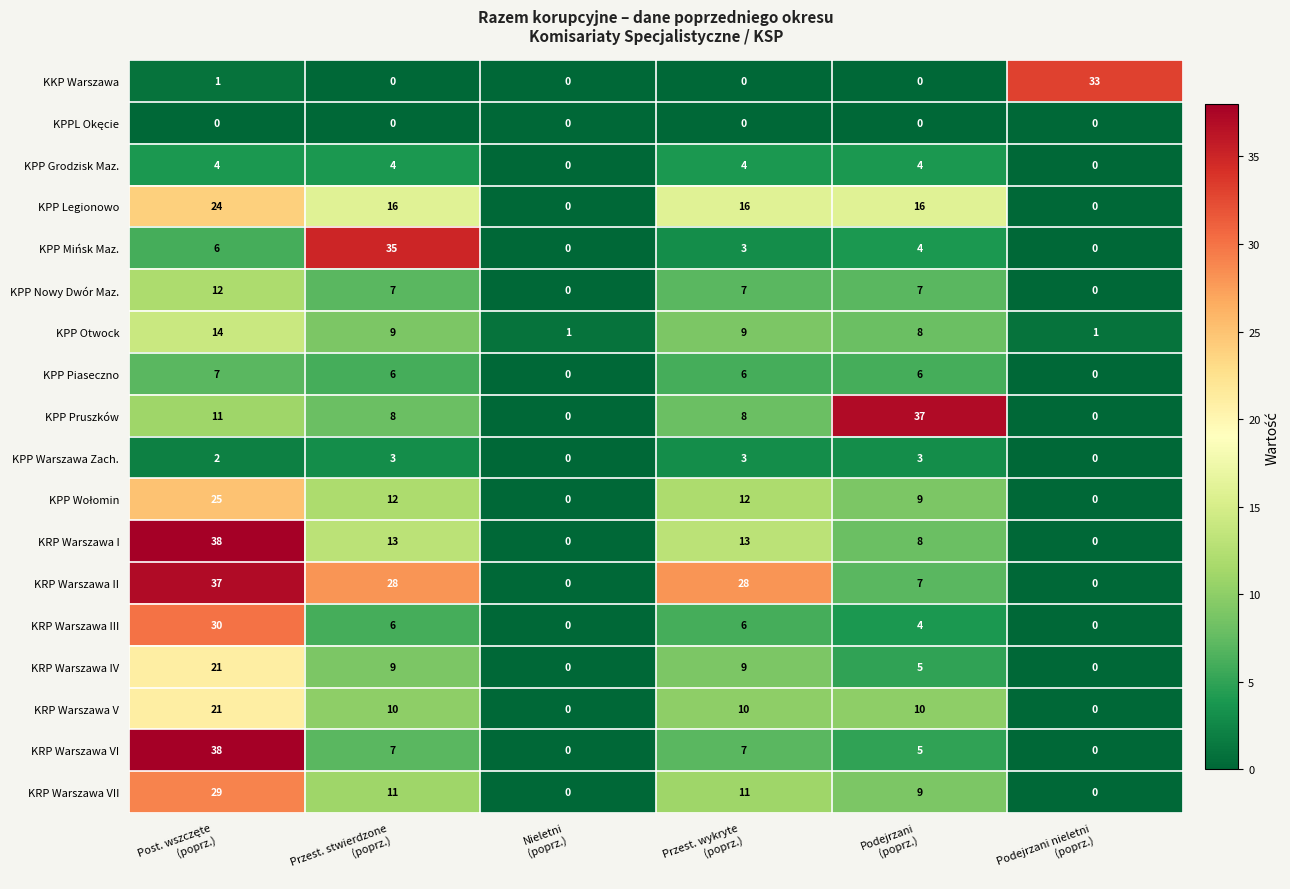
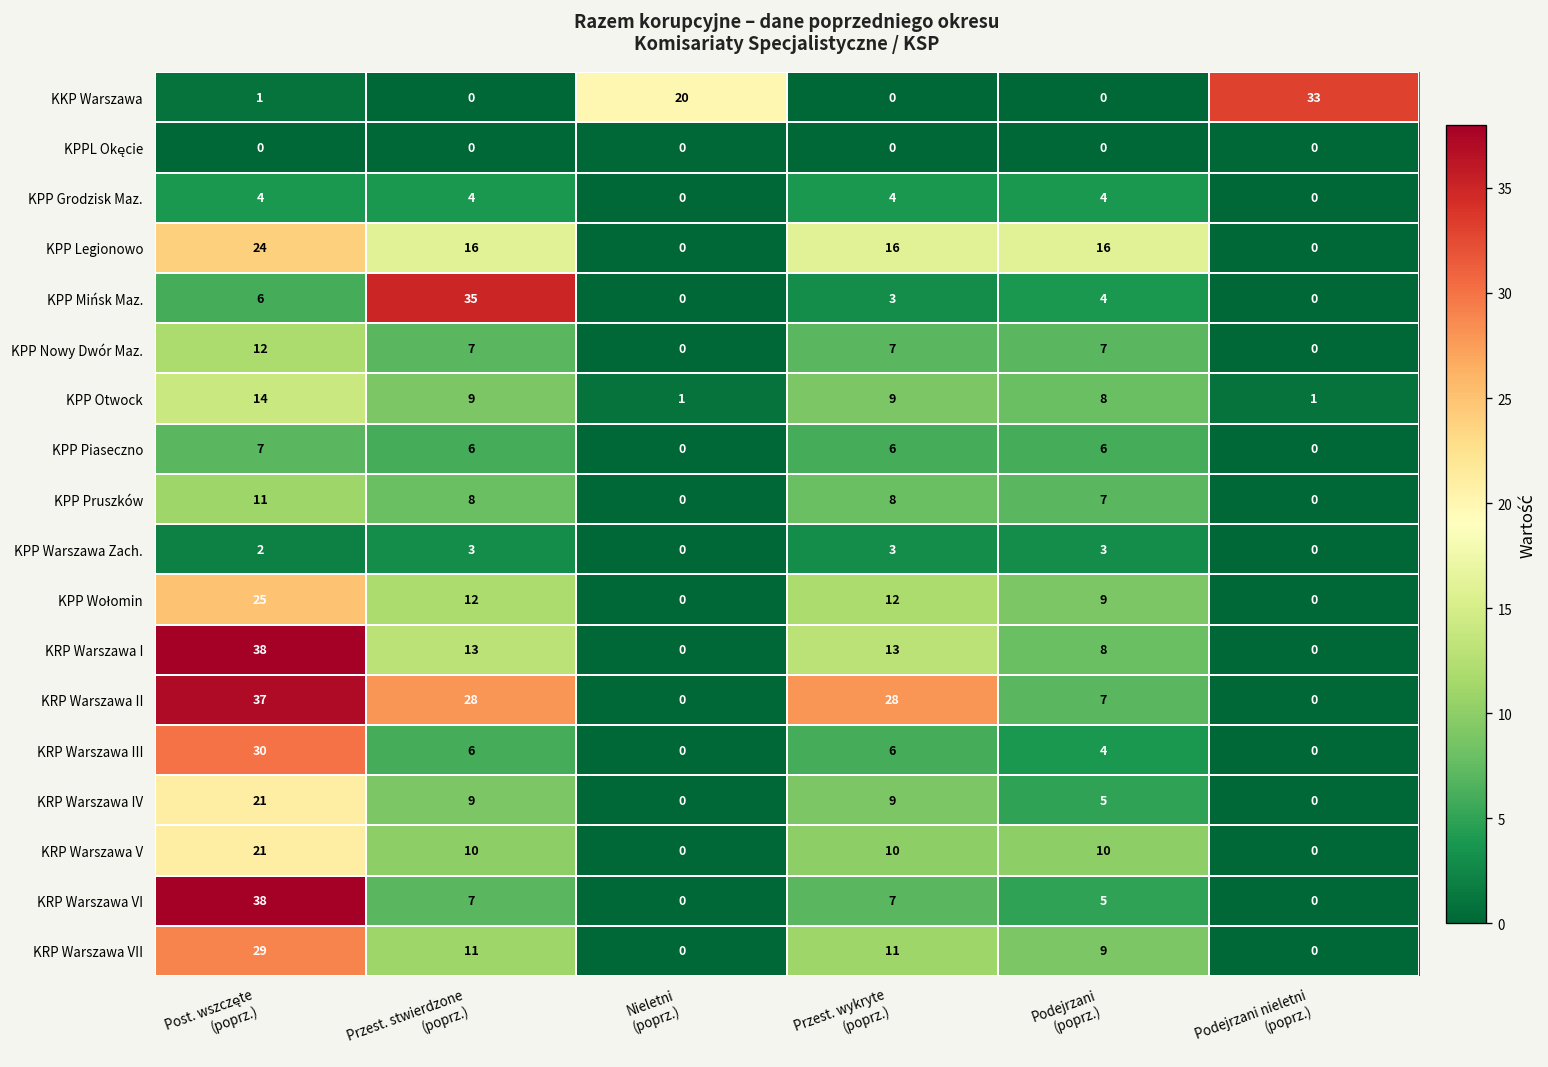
  {
    "KKP Warszawa": {
      "Post. wszczęte (poprz.)": 1,
      "Przest. stwierdzone (poprz.)": 0,
-     "Nieletni (poprz.)": 0,
+     "Nieletni (poprz.)": 20,
      "Przest. wykryte (poprz.)": 0,
      "Podejrzani (poprz.)": 0,
      "Podejrzani nieletni (poprz.)": 33
    },
    "KPPL Okęcie": {
      "Post. wszczęte (poprz.)": 0,
      "Przest. stwierdzone (poprz.)": 0,
      "Nieletni (poprz.)": 0,
      "Przest. wykryte (poprz.)": 0,
      "Podejrzani (poprz.)": 0,
      "Podejrzani nieletni (poprz.)": 0
    },
    "KPP Grodzisk Maz.": {
      "Post. wszczęte (poprz.)": 4,
      "Przest. stwierdzone (poprz.)": 4,
      "Nieletni (poprz.)": 0,
      "Przest. wykryte (poprz.)": 4,
      "Podejrzani (poprz.)": 4,
      "Podejrzani nieletni (poprz.)": 0
    },
    "KPP Legionowo": {
      "Post. wszczęte (poprz.)": 24,
      "Przest. stwierdzone (poprz.)": 16,
      "Nieletni (poprz.)": 0,
      "Przest. wykryte (poprz.)": 16,
      "Podejrzani (poprz.)": 16,
      "Podejrzani nieletni (poprz.)": 0
    },
    "KPP Mińsk Maz.": {
      "Post. wszczęte (poprz.)": 6,
      "Przest. stwierdzone (poprz.)": 35,
      "Nieletni (poprz.)": 0,
      "Przest. wykryte (poprz.)": 3,
      "Podejrzani (poprz.)": 4,
      "Podejrzani nieletni (poprz.)": 0
    },
    "KPP Nowy Dwór Maz.": {
      "Post. wszczęte (poprz.)": 12,
      "Przest. stwierdzone (poprz.)": 7,
      "Nieletni (poprz.)": 0,
      "Przest. wykryte (poprz.)": 7,
      "Podejrzani (poprz.)": 7,
      "Podejrzani nieletni (poprz.)": 0
    },
    "KPP Otwock": {
      "Post. wszczęte (poprz.)": 14,
      "Przest. stwierdzone (poprz.)": 9,
      "Nieletni (poprz.)": 1,
      "Przest. wykryte (poprz.)": 9,
      "Podejrzani (poprz.)": 8,
      "Podejrzani nieletni (poprz.)": 1
    },
    "KPP Piaseczno": {
      "Post. wszczęte (poprz.)": 7,
      "Przest. stwierdzone (poprz.)": 6,
      "Nieletni (poprz.)": 0,
      "Przest. wykryte (poprz.)": 6,
      "Podejrzani (poprz.)": 6,
      "Podejrzani nieletni (poprz.)": 0
    },
    "KPP Pruszków": {
      "Post. wszczęte (poprz.)": 11,
      "Przest. stwierdzone (poprz.)": 8,
      "Nieletni (poprz.)": 0,
      "Przest. wykryte (poprz.)": 8,
-     "Podejrzani (poprz.)": 37,
+     "Podejrzani (poprz.)": 7,
      "Podejrzani nieletni (poprz.)": 0
    },
    "KPP Warszawa Zach.": {
      "Post. wszczęte (poprz.)": 2,
      "Przest. stwierdzone (poprz.)": 3,
      "Nieletni (poprz.)": 0,
      "Przest. wykryte (poprz.)": 3,
      "Podejrzani (poprz.)": 3,
      "Podejrzani nieletni (poprz.)": 0
    },
    "KPP Wołomin": {
      "Post. wszczęte (poprz.)": 25,
      "Przest. stwierdzone (poprz.)": 12,
      "Nieletni (poprz.)": 0,
      "Przest. wykryte (poprz.)": 12,
      "Podejrzani (poprz.)": 9,
      "Podejrzani nieletni (poprz.)": 0
    },
    "KRP Warszawa I": {
      "Post. wszczęte (poprz.)": 38,
      "Przest. stwierdzone (poprz.)": 13,
      "Nieletni (poprz.)": 0,
      "Przest. wykryte (poprz.)": 13,
      "Podejrzani (poprz.)": 8,
      "Podejrzani nieletni (poprz.)": 0
    },
    "KRP Warszawa II": {
      "Post. wszczęte (poprz.)": 37,
      "Przest. stwierdzone (poprz.)": 28,
      "Nieletni (poprz.)": 0,
      "Przest. wykryte (poprz.)": 28,
      "Podejrzani (poprz.)": 7,
      "Podejrzani nieletni (poprz.)": 0
    },
    "KRP Warszawa III": {
      "Post. wszczęte (poprz.)": 30,
      "Przest. stwierdzone (poprz.)": 6,
      "Nieletni (poprz.)": 0,
      "Przest. wykryte (poprz.)": 6,
      "Podejrzani (poprz.)": 4,
      "Podejrzani nieletni (poprz.)": 0
    },
    "KRP Warszawa IV": {
      "Post. wszczęte (poprz.)": 21,
      "Przest. stwierdzone (poprz.)": 9,
      "Nieletni (poprz.)": 0,
      "Przest. wykryte (poprz.)": 9,
      "Podejrzani (poprz.)": 5,
      "Podejrzani nieletni (poprz.)": 0
    },
    "KRP Warszawa V": {
      "Post. wszczęte (poprz.)": 21,
      "Przest. stwierdzone (poprz.)": 10,
      "Nieletni (poprz.)": 0,
      "Przest. wykryte (poprz.)": 10,
      "Podejrzani (poprz.)": 10,
      "Podejrzani nieletni (poprz.)": 0
    },
    "KRP Warszawa VI": {
      "Post. wszczęte (poprz.)": 38,
      "Przest. stwierdzone (poprz.)": 7,
      "Nieletni (poprz.)": 0,
      "Przest. wykryte (poprz.)": 7,
      "Podejrzani (poprz.)": 5,
      "Podejrzani nieletni (poprz.)": 0
    },
    "KRP Warszawa VII": {
      "Post. wszczęte (poprz.)": 29,
      "Przest. stwierdzone (poprz.)": 11,
      "Nieletni (poprz.)": 0,
      "Przest. wykryte (poprz.)": 11,
      "Podejrzani (poprz.)": 9,
      "Podejrzani nieletni (poprz.)": 0
    }
  }
